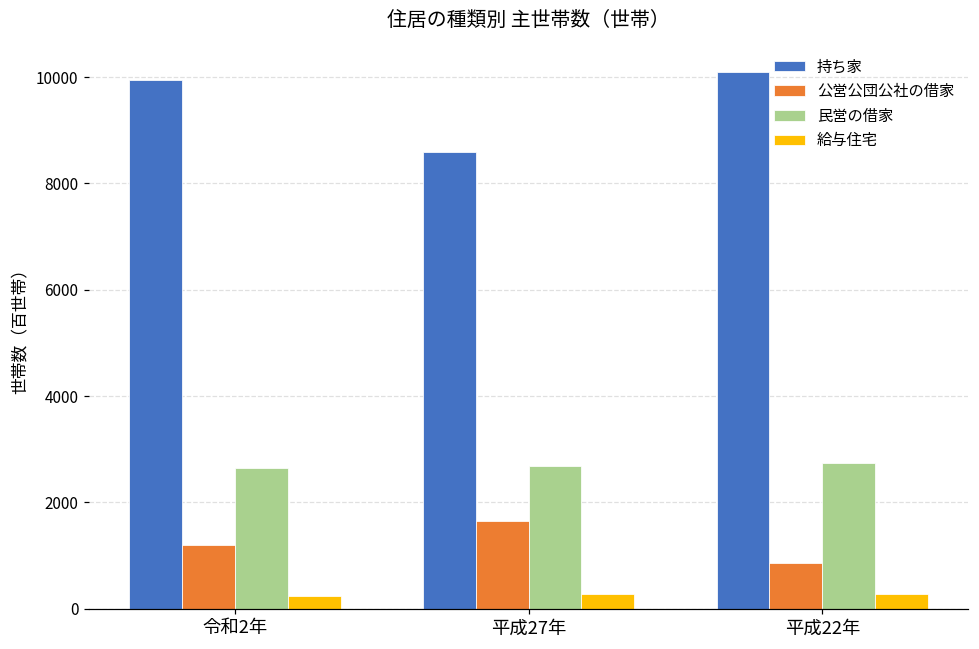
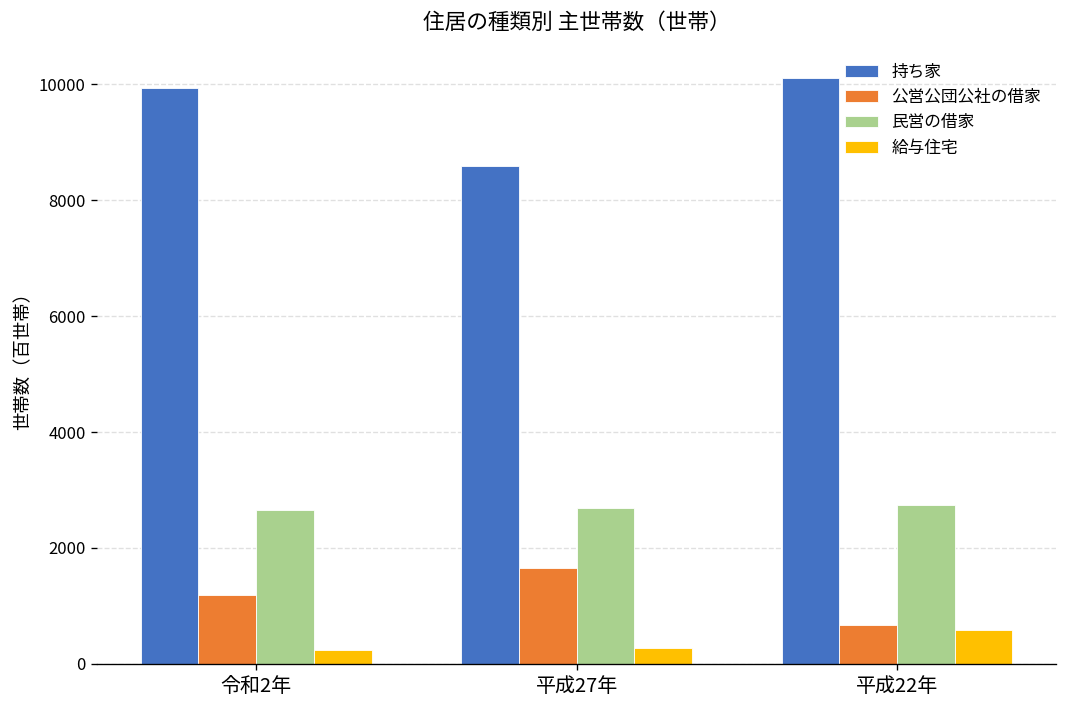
  {
    "持ち家": {
      "令和2年": 9900,
      "平成27年": 8600,
      "平成22年": 10100
    },
    "公営公団公社の借家": {
      "令和2年": 1200,
      "平成27年": 1600,
-     "平成22年": 900
+     "平成22年": 700
    },
    "民営の借家": {
      "令和2年": 2700,
      "平成27年": 2700,
      "平成22年": 2700
    },
    "給与住宅": {
      "令和2年": 200,
      "平成27年": 300,
-     "平成22年": 300
+     "平成22年": 600
    }
  }
